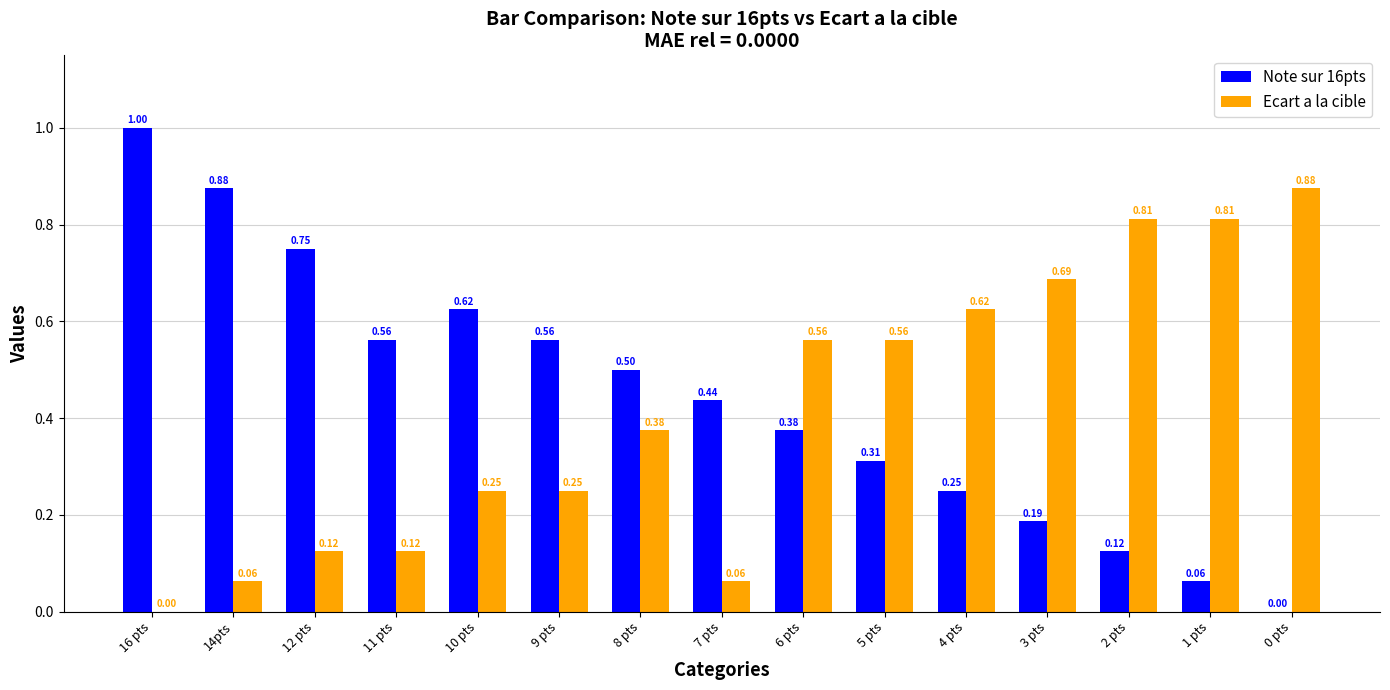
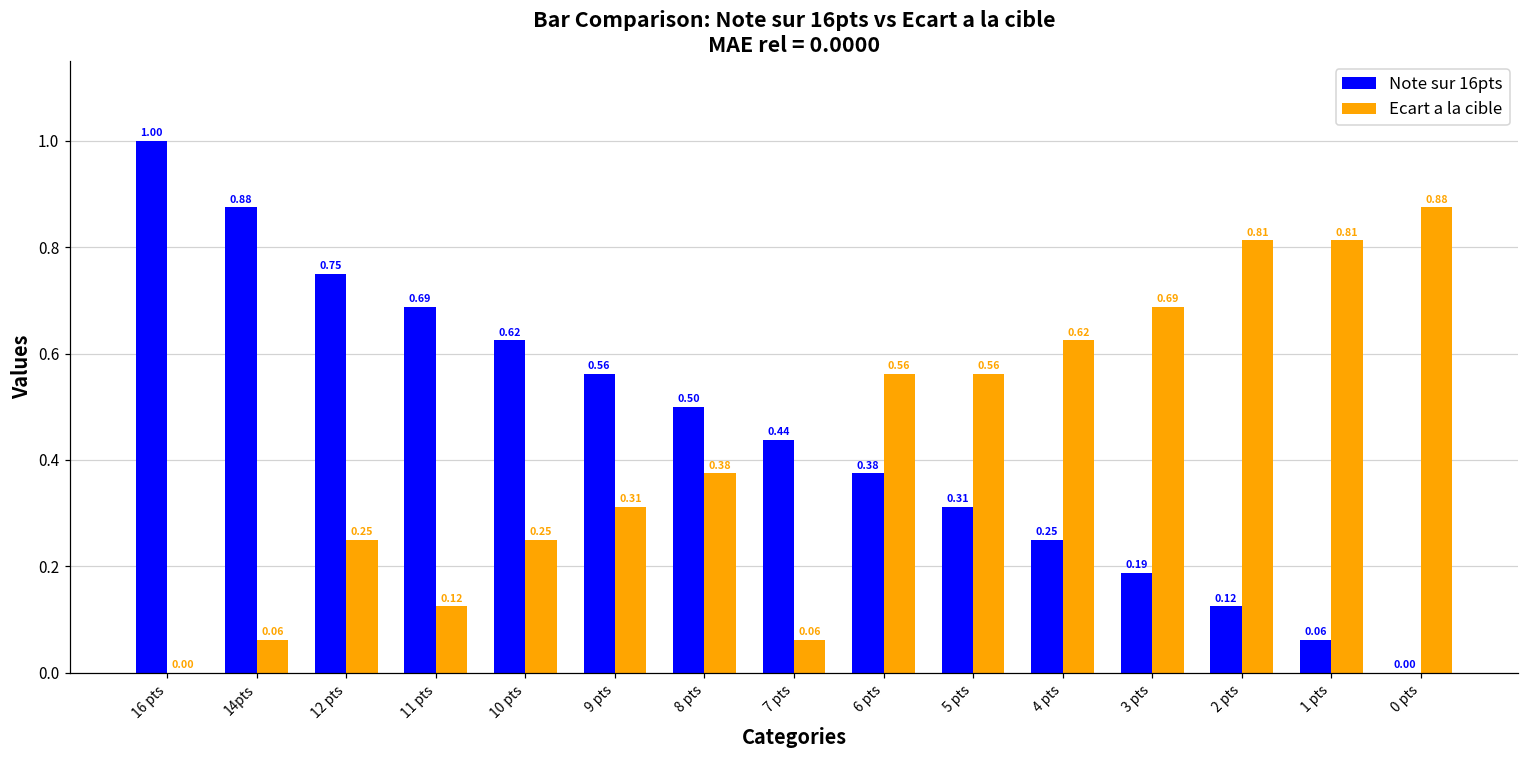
  {
    "Note sur 16pts": {
      "16 pts": 1.00,
      "14pts": 0.88,
      "12 pts": 0.75,
-     "11 pts": 0.56,
+     "11 pts": 0.69,
      "10 pts": 0.62,
      "9 pts": 0.56,
      "8 pts": 0.50,
      "7 pts": 0.44,
      "6 pts": 0.38,
      "5 pts": 0.31,
      "4 pts": 0.25,
      "3 pts": 0.19,
      "2 pts": 0.12,
      "1 pts": 0.06,
      "0 pts": 0.00
    },
    "Ecart a la cible": {
      "16 pts": 0.00,
      "14pts": 0.06,
-     "12 pts": 0.12,
+     "12 pts": 0.25,
      "11 pts": 0.12,
      "10 pts": 0.25,
-     "9 pts": 0.25,
+     "9 pts": 0.31,
      "8 pts": 0.38,
      "7 pts": 0.06,
      "6 pts": 0.56,
      "5 pts": 0.56,
      "4 pts": 0.62,
      "3 pts": 0.69,
      "2 pts": 0.81,
      "1 pts": 0.81,
      "0 pts": 0.88
    }
  }
